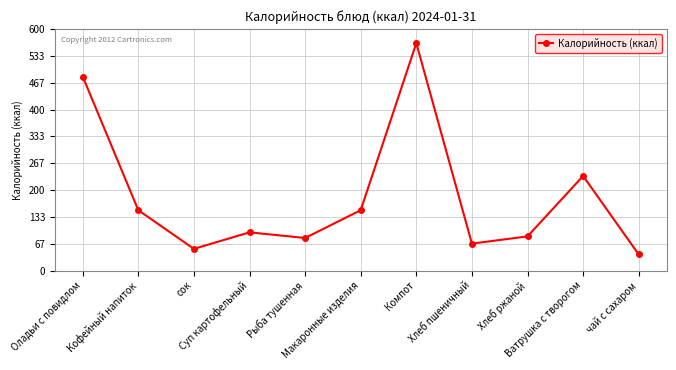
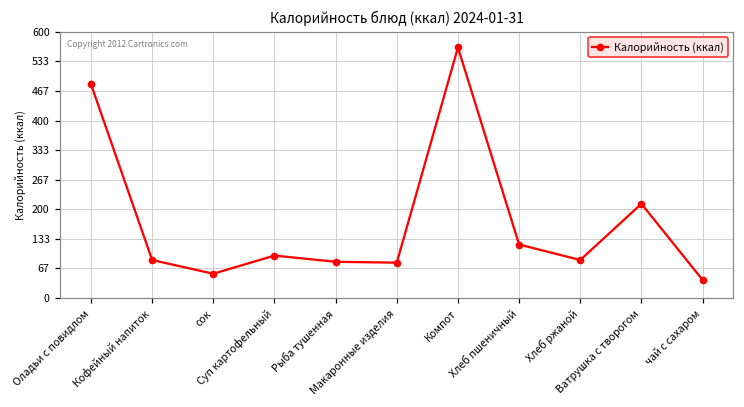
  {
    "Оладьи с повидлом": 480,
-   "Кофейный напиток": 150,
+   "Кофейный напиток": 90,
    "сок": 50,
    "Суп картофельный": 100,
    "Рыба тушенная": 80,
-   "Макаронные изделия": 150,
+   "Макаронные изделия": 80,
    "Компот": 570,
-   "Хлеб пшеничный": 70,
+   "Хлеб пшеничный": 120,
    "Хлеб ржаной": 90,
-   "Ватрушка с творогом": 240,
+   "Ватрушка с творогом": 210,
    "чай с сахаром": 40
  }
